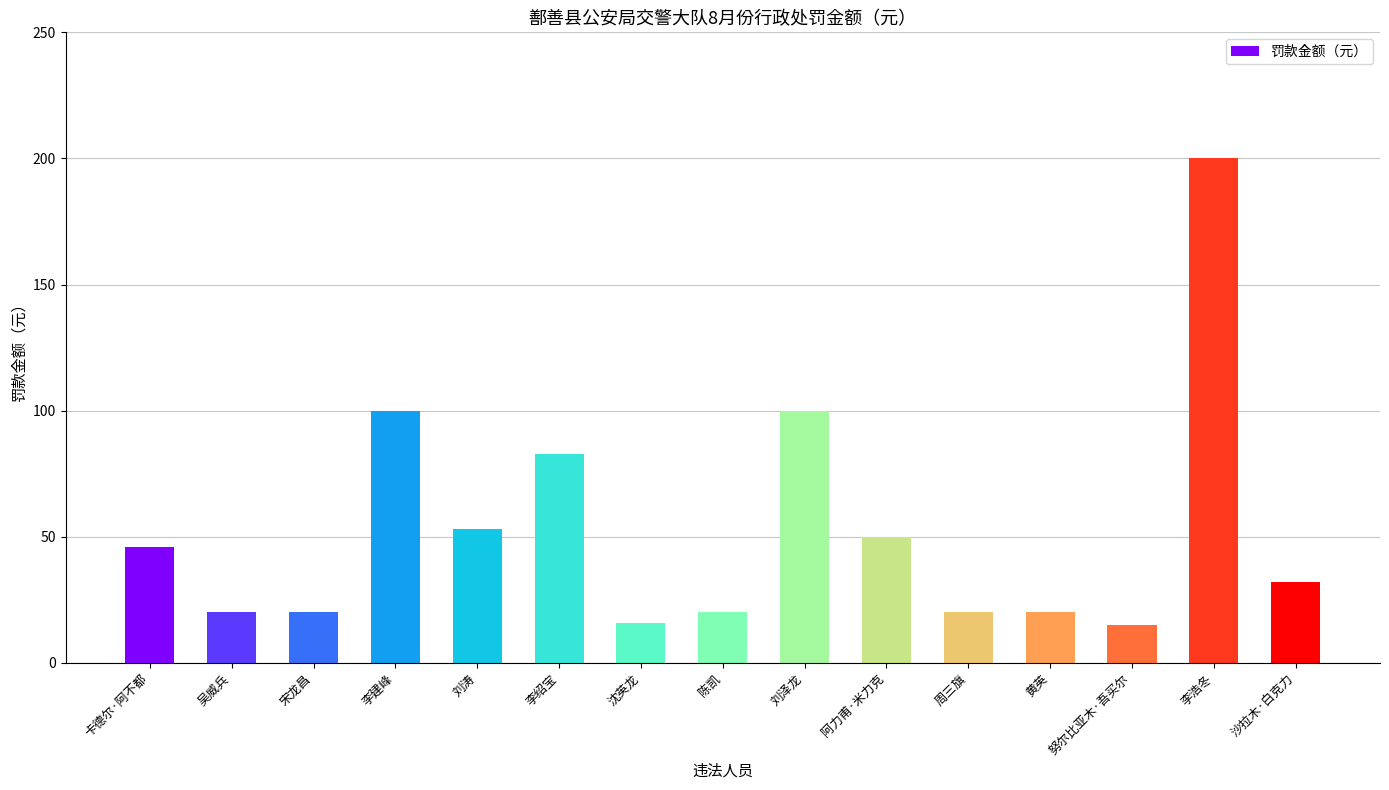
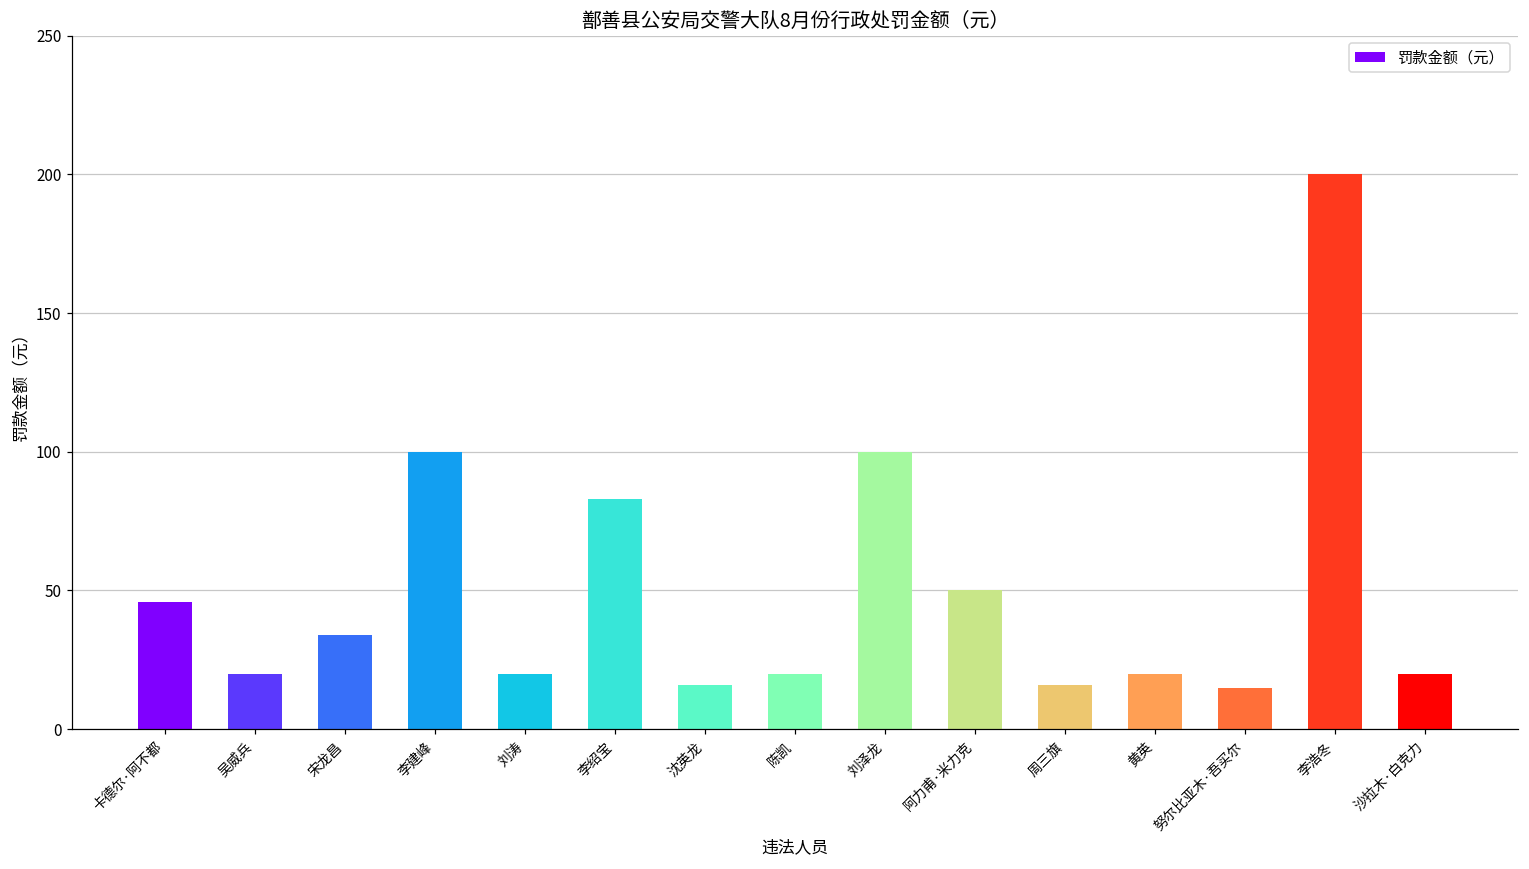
  {
    "卡德尔·阿不都": 46,
    "吴威兵": 20,
-   "宋龙昌": 20,
+   "宋龙昌": 34,
    "李建峰": 100,
-   "刘涛": 53,
+   "刘涛": 20,
    "李绍宝": 83,
    "沈英龙": 16,
    "陈凯": 20,
    "刘泽龙": 100,
    "阿力甫·米力克": 50,
-   "周三旗": 20,
+   "周三旗": 16,
    "黄英": 20,
    "努尔比亚木·吾买尔": 15,
    "李浩冬": 200,
-   "沙拉木·白克力": 32
+   "沙拉木·白克力": 20
  }
